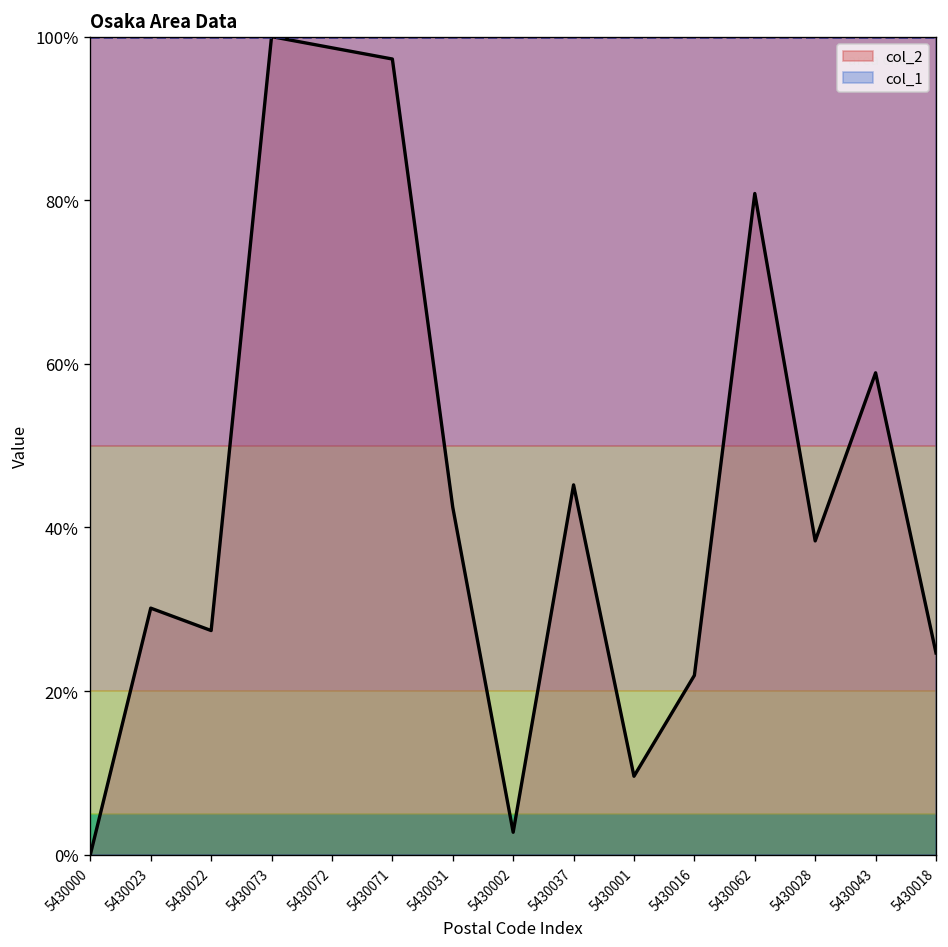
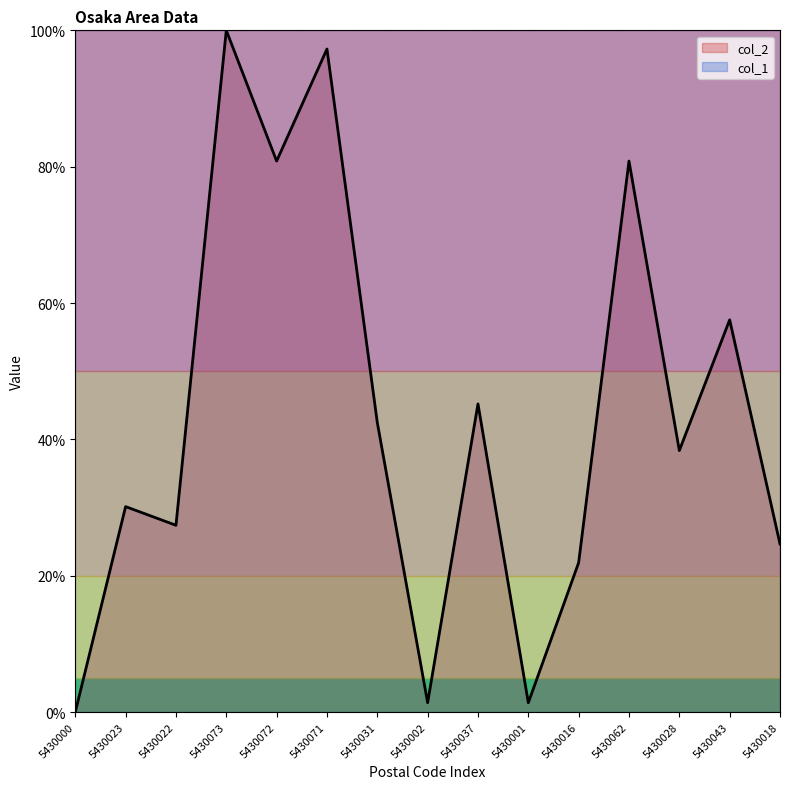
  {
    "col_2": {
      "5430000": "0%",
      "5430023": "30%",
      "5430022": "27%",
-     "5430072": "99%",
+     "5430072": "81%",
      "5430071": "97%",
      "5430031": "42%",
-     "5430002": "3%",
+     "5430002": "1%",
      "5430037": "45%",
-     "5430001": "10%",
+     "5430001": "1%",
      "5430016": "22%",
      "5430062": "81%",
      "5430028": "38%",
-     "5430043": "59%",
+     "5430043": "58%",
      "5430018": "25%"
    },
    "col_1": {
      "5430000": "100%",
      "5430023": "100%",
      "5430022": "100%",
      "5430072": "100%",
      "5430071": "100%",
      "5430031": "100%",
      "5430002": "100%",
      "5430037": "100%",
      "5430001": "100%",
      "5430016": "100%",
      "5430062": "100%",
      "5430028": "100%",
      "5430043": "100%",
      "5430018": "100%"
    }
  }
